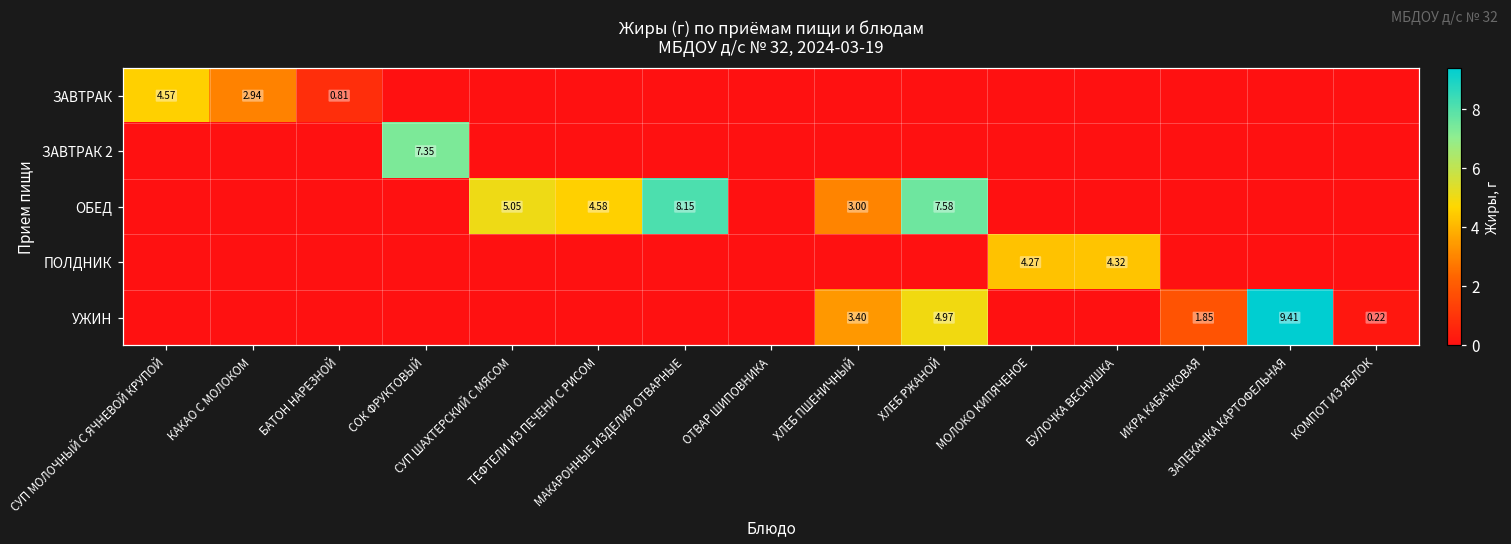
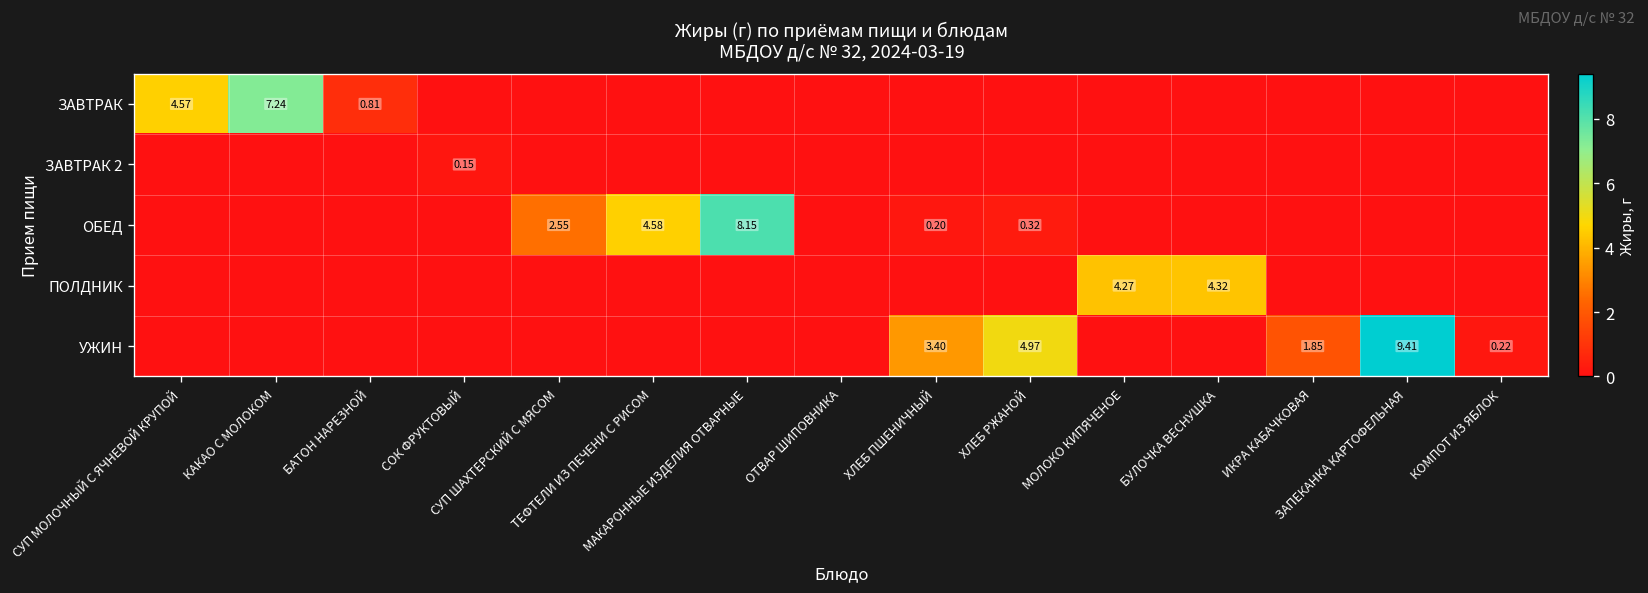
  {
    "ЗАВТРАК": {
-     "КАКАО С МОЛОКОМ": 2.94
+     "КАКАО С МОЛОКОМ": 7.24
    },
    "ЗАВТРАК 2": {
-     "СОК ФРУКТОВЫЙ": 7.35
+     "СОК ФРУКТОВЫЙ": 0.15
    },
    "ОБЕД": {
-     "СУП ШАХТЕРСКИЙ С МЯСОМ": 5.05,
-     "ХЛЕБ ПШЕНИЧНЫЙ": 3.00,
-     "ХЛЕБ РЖАНОЙ": 7.58
+     "СУП ШАХТЕРСКИЙ С МЯСОМ": 2.55,
+     "ХЛЕБ ПШЕНИЧНЫЙ": 0.20,
+     "ХЛЕБ РЖАНОЙ": 0.32
    }
  }
